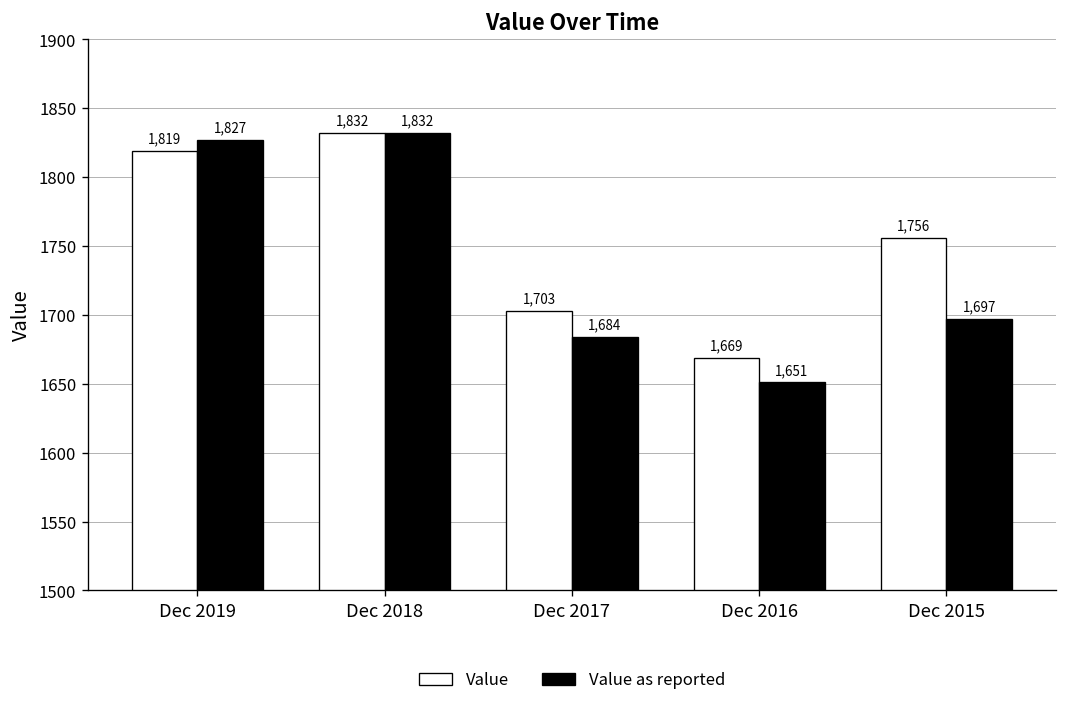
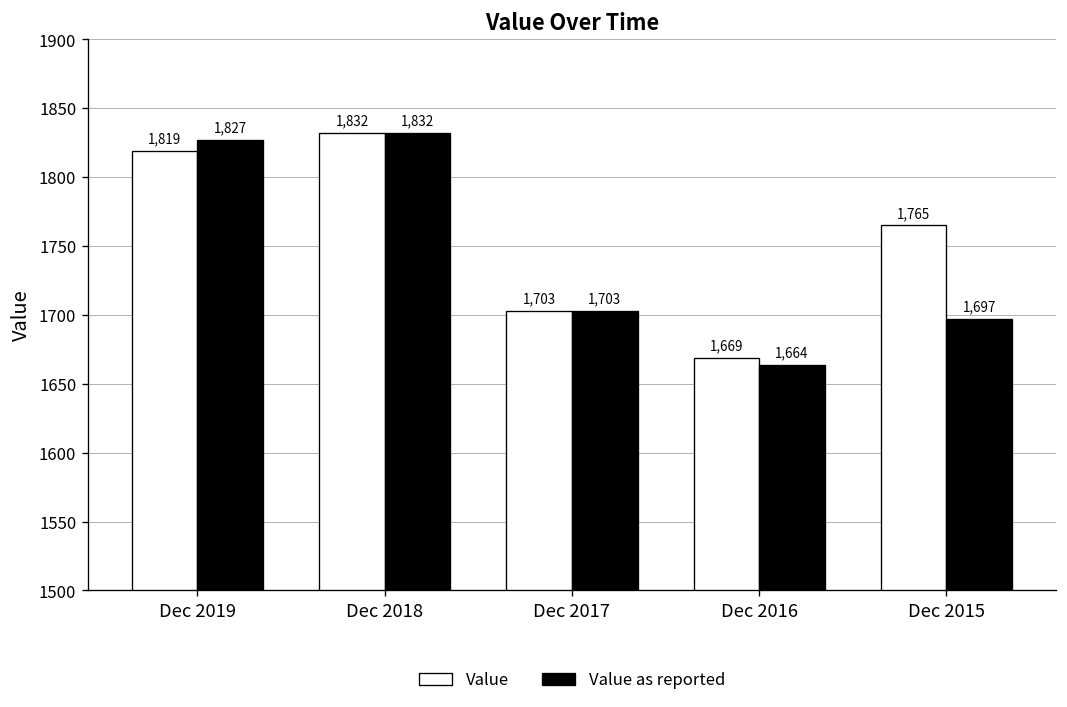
  {
    "Value": {
      "Dec 2019": "1,819",
      "Dec 2018": "1,832",
      "Dec 2017": "1,703",
      "Dec 2016": "1,669",
-     "Dec 2015": "1,756"
+     "Dec 2015": "1,765"
    },
    "Value as reported": {
      "Dec 2019": "1,827",
      "Dec 2018": "1,832",
-     "Dec 2017": "1,684",
-     "Dec 2016": "1,651",
+     "Dec 2017": "1,703",
+     "Dec 2016": "1,664",
      "Dec 2015": "1,697"
    }
  }
